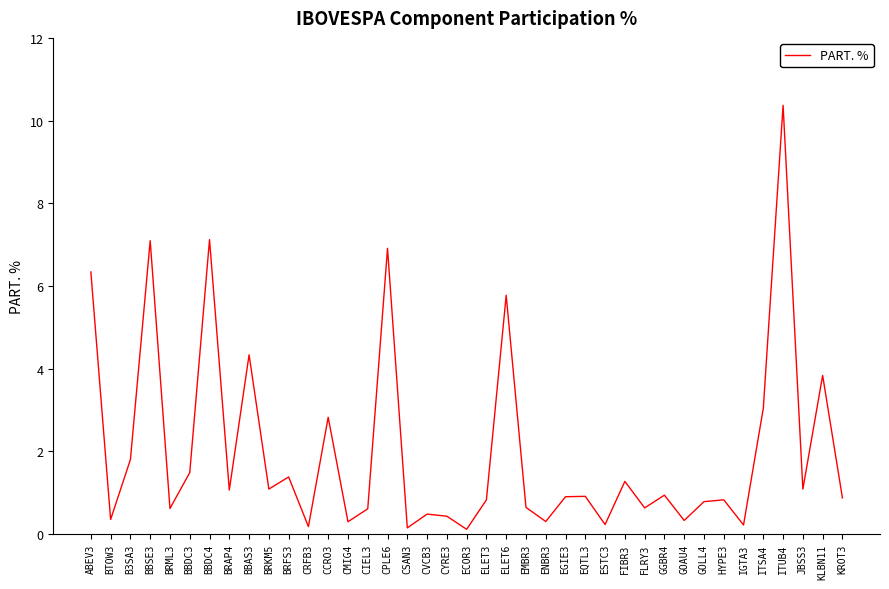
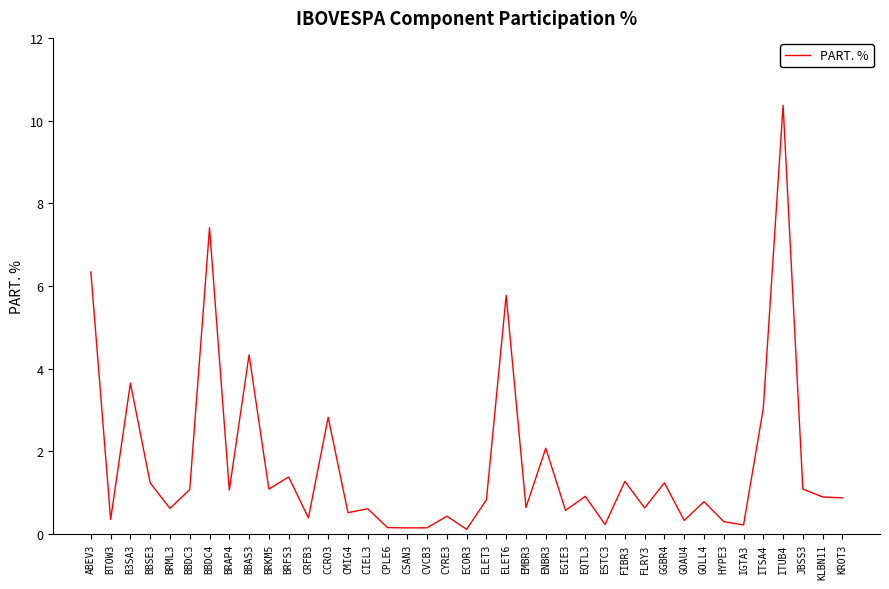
  {
    "ABEV3": 6.3,
    "BTOW3": 0.4,
-   "B3SA3": 1.8,
-   "BBSE3": 7.1,
+   "B3SA3": 3.6,
+   "BBSE3": 1.2,
    "BRML3": 0.6,
-   "BBDC3": 1.5,
-   "BBDC4": 7.1,
+   "BBDC3": 1.1,
+   "BBDC4": 7.4,
    "BRAP4": 1.1,
    "BBAS3": 4.3,
    "BRKM5": 1.1,
    "BRFS3": 1.4,
-   "CRFB3": 0.2,
+   "CRFB3": 0.4,
    "CCRO3": 2.8,
-   "CMIG4": 0.3,
+   "CMIG4": 0.5,
    "CIEL3": 0.6,
-   "CPLE6": 6.9,
+   "CPLE6": 0.2,
    "CSAN3": 0.1,
-   "CVCB3": 0.5,
+   "CVCB3": 0.2,
    "CYRE3": 0.4,
    "ECOR3": 0.1,
    "ELET3": 0.8,
    "ELET6": 5.8,
    "EMBR3": 0.6,
-   "ENBR3": 0.3,
-   "EGIE3": 0.9,
+   "ENBR3": 2.1,
+   "EGIE3": 0.6,
    "EQTL3": 0.9,
    "ESTC3": 0.2,
    "FIBR3": 1.3,
    "FLRY3": 0.6,
-   "GGBR4": 0.9,
+   "GGBR4": 1.2,
    "GOAU4": 0.3,
    "GOLL4": 0.8,
-   "HYPE3": 0.8,
+   "HYPE3": 0.3,
    "IGTA3": 0.2,
    "ITSA4": 3.0,
    "ITUB4": 10.4,
    "JBSS3": 1.1,
-   "KLBN11": 3.8,
+   "KLBN11": 0.9,
    "KROT3": 0.9
  }
